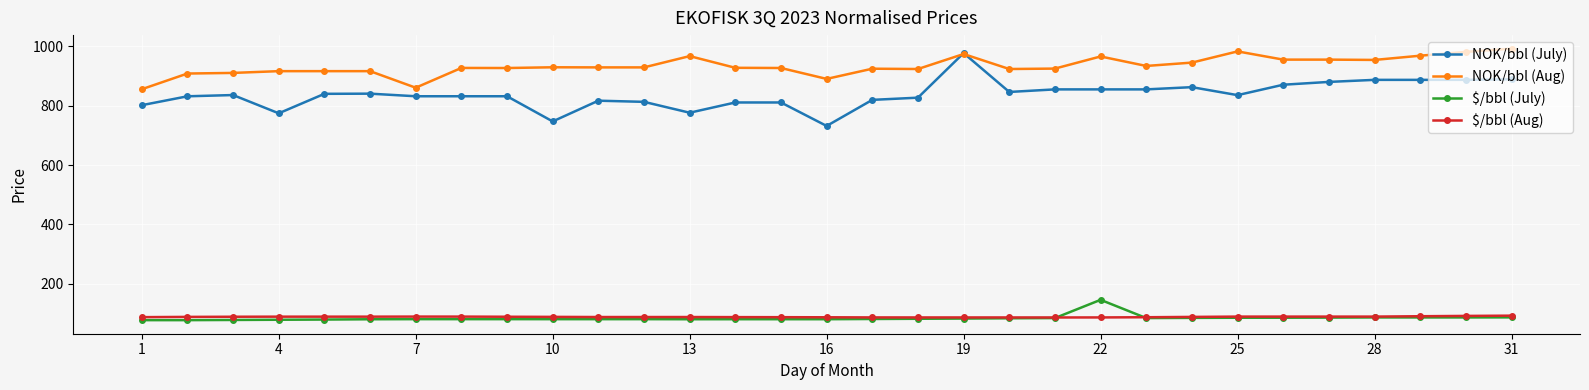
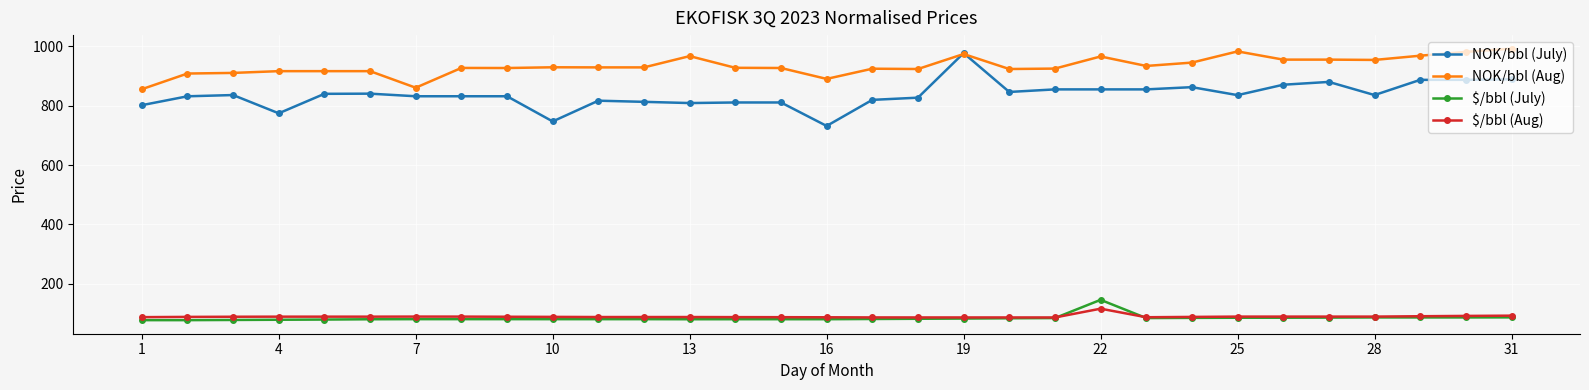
  {
    "NOK/bbl (July)": {
      "1": 800,
      "4": 770,
      "7": 830,
      "10": 750,
-     "13": 780,
+     "13": 810,
      "16": 730,
      "22": 850,
      "25": 840,
-     "28": 890
+     "28": 840
    },
    "NOK/bbl (Aug)": {
      "1": 860,
      "4": 920,
      "7": 860,
      "10": 930,
      "13": 970,
      "16": 890,
      "22": 970,
      "25": 980,
      "28": 950
    },
    "$/bbl (July)": {
      "1": 80,
      "4": 80,
      "7": 80,
      "22": 150
    },
    "$/bbl (Aug)": {
      "1": 90,
      "4": 90,
      "7": 90,
-     "22": 90
+     "22": 120
    }
  }
